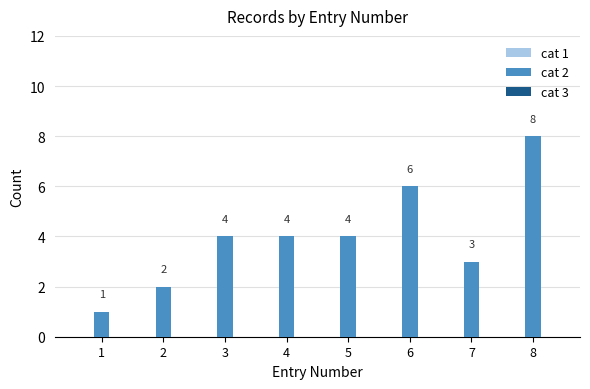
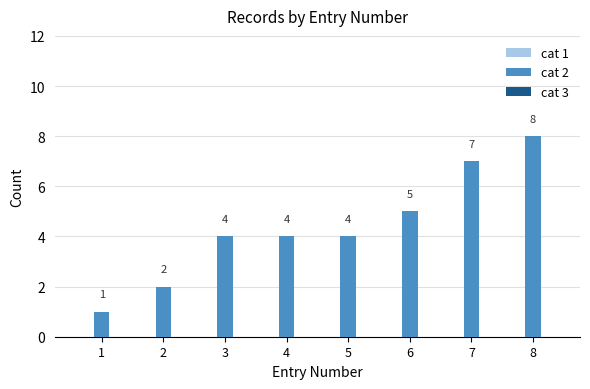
  {
    "cat 1": {
      "1": 0.0,
      "2": 0.0,
      "3": 0.0,
      "4": 0.0,
      "5": 0.0,
      "6": 0.0,
      "7": 0.0,
      "8": 0.0
    },
    "cat 2": {
      "1": 1,
      "2": 2,
      "3": 4,
      "4": 4,
      "5": 4,
-     "6": 6,
-     "7": 3,
+     "6": 5,
+     "7": 7,
      "8": 8
    },
    "cat 3": {
      "1": 0.0,
      "2": 0.0,
      "3": 0.0,
      "4": 0.0,
      "5": 0.0,
      "6": 0.0,
      "7": 0.0,
      "8": 0.0
    }
  }
